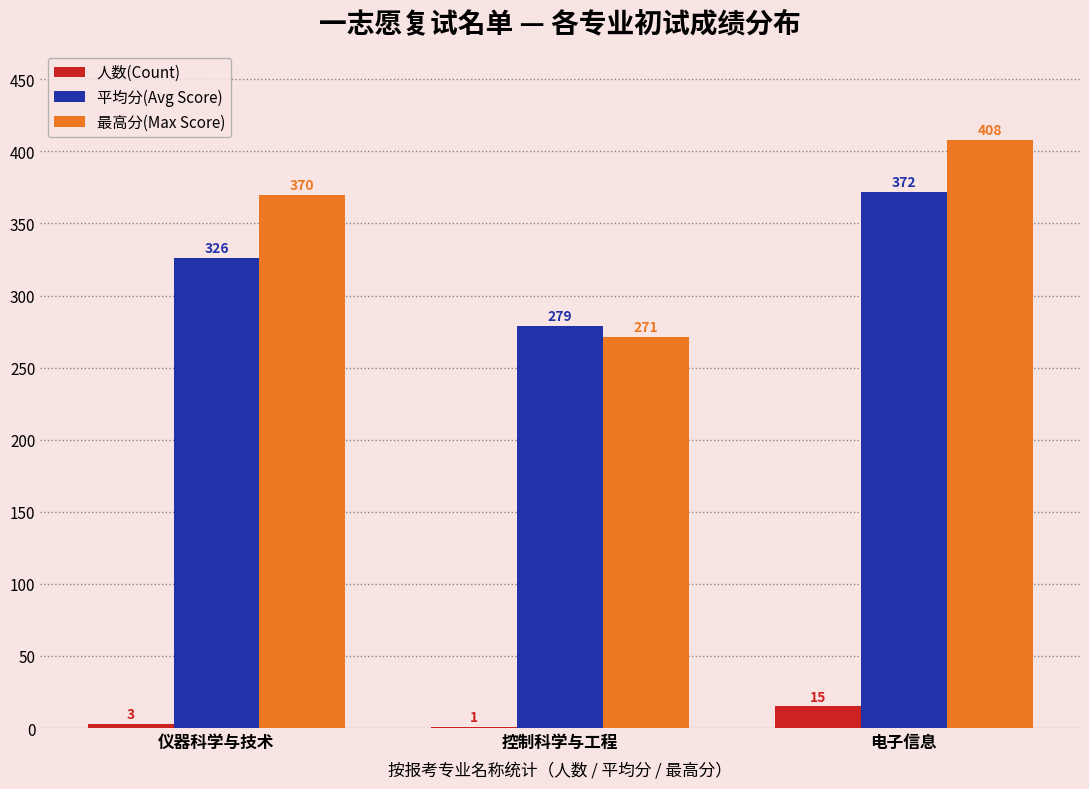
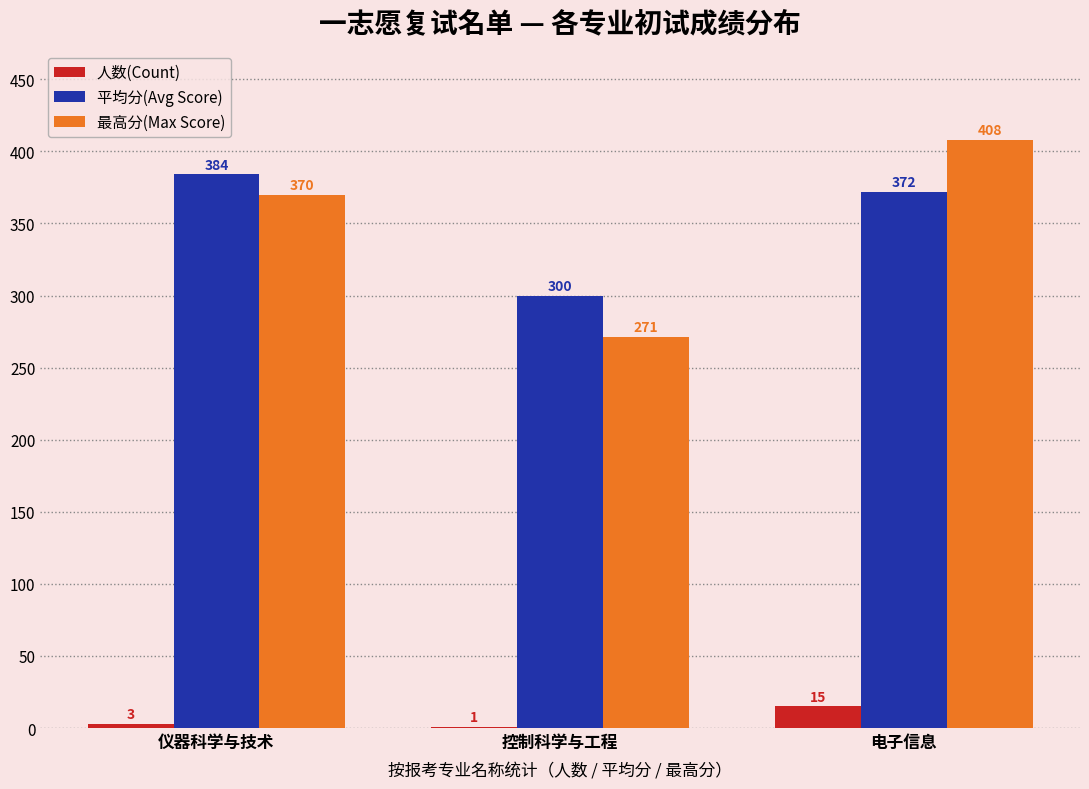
  {
    "人数(Count)": {
      "仪器科学与技术": 3,
      "控制科学与工程": 1,
      "电子信息": 15
    },
    "平均分(Avg Score)": {
-     "仪器科学与技术": 326,
-     "控制科学与工程": 279,
+     "仪器科学与技术": 384,
+     "控制科学与工程": 300,
      "电子信息": 372
    },
    "最高分(Max Score)": {
      "仪器科学与技术": 370,
      "控制科学与工程": 271,
      "电子信息": 408
    }
  }
